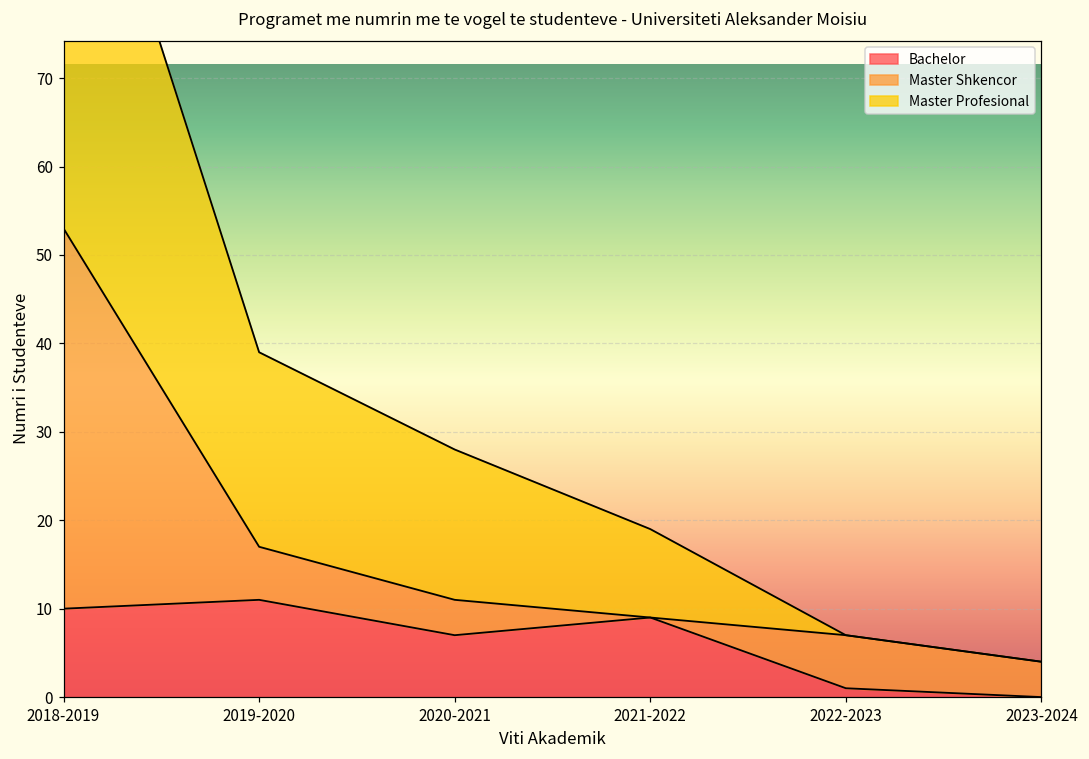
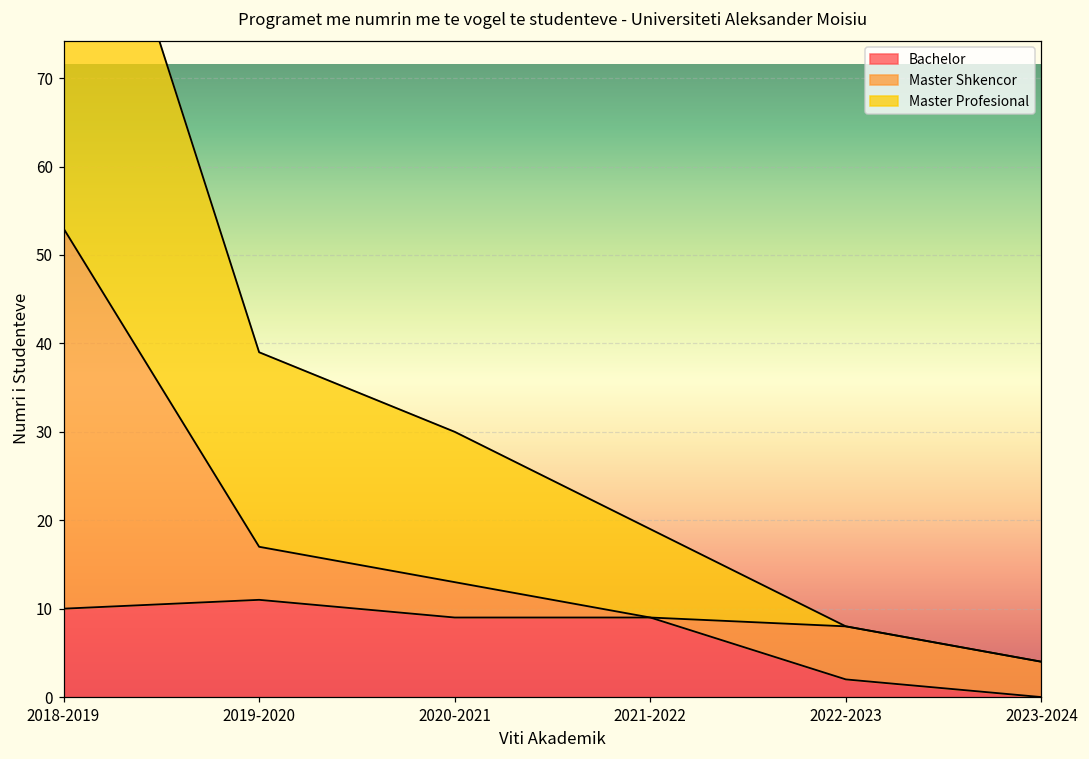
  {
    "Bachelor": {
      "2018-2019": 10,
      "2019-2020": 11,
-     "2020-2021": 7,
-     "2022-2023": 1,
+     "2020-2021": 9,
+     "2022-2023": 2,
      "2023-2024": 0
    },
    "Master Shkencor": {
      "2018-2019": 43,
      "2019-2020": 6,
      "2020-2021": 4
    },
    "Master Profesional": {
      "2019-2020": 22,
      "2020-2021": 17,
      "2021-2022": 10
    }
  }
